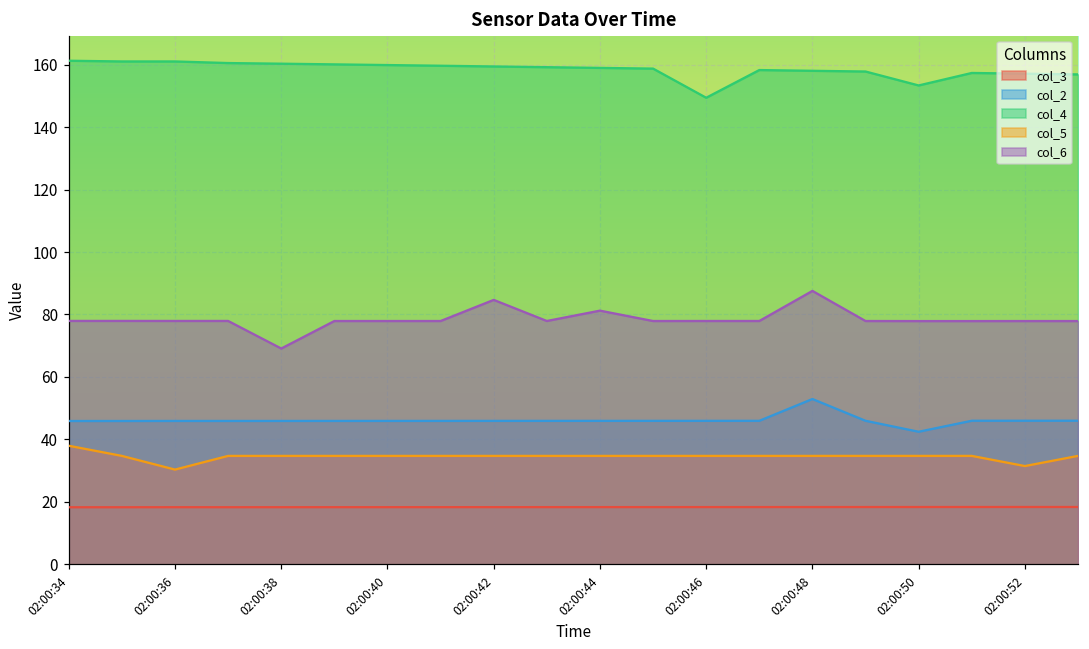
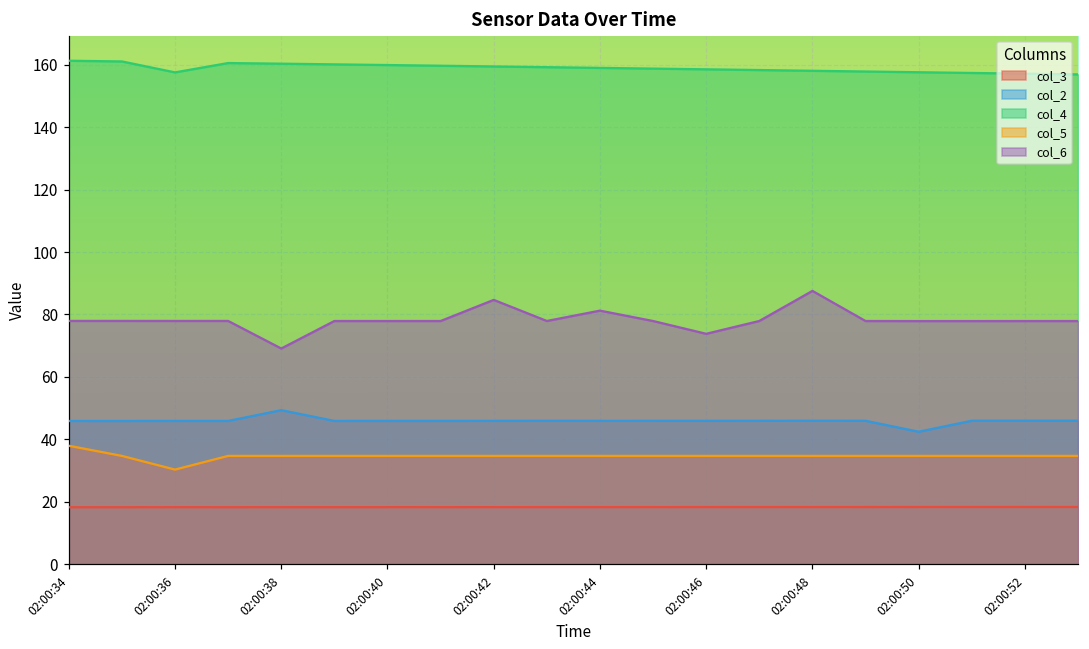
  {
    "col_3": {
      "02:00:34": 18,
      "02:00:36": 18,
      "02:00:38": 18,
      "02:00:40": 18,
      "02:00:42": 18,
      "02:00:44": 18,
      "02:00:46": 18,
      "02:00:48": 18,
      "02:00:50": 18,
      "02:00:52": 18
    },
    "col_2": {
      "02:00:34": 46,
      "02:00:36": 46,
-     "02:00:38": 46,
+     "02:00:38": 49,
      "02:00:40": 46,
      "02:00:42": 46,
      "02:00:44": 46,
      "02:00:46": 46,
-     "02:00:48": 53,
+     "02:00:48": 46,
      "02:00:50": 42,
      "02:00:52": 46
    },
    "col_4": {
      "02:00:34": 161,
-     "02:00:36": 161,
+     "02:00:36": 158,
      "02:00:38": 160,
      "02:00:40": 160,
      "02:00:42": 159,
      "02:00:44": 159,
-     "02:00:46": 149,
+     "02:00:46": 159,
      "02:00:48": 158,
-     "02:00:50": 153
+     "02:00:50": 158
    },
    "col_5": {
      "02:00:34": 38,
      "02:00:36": 30,
      "02:00:38": 35,
      "02:00:40": 35,
      "02:00:42": 35,
      "02:00:44": 35,
      "02:00:46": 35,
      "02:00:48": 35,
      "02:00:50": 35,
-     "02:00:52": 31
+     "02:00:52": 35
    },
    "col_6": {
      "02:00:34": 78,
      "02:00:36": 78,
      "02:00:38": 69,
      "02:00:40": 78,
      "02:00:42": 85,
      "02:00:44": 81,
-     "02:00:46": 78,
+     "02:00:46": 74,
      "02:00:48": 88,
      "02:00:50": 78,
      "02:00:52": 78
    }
  }
